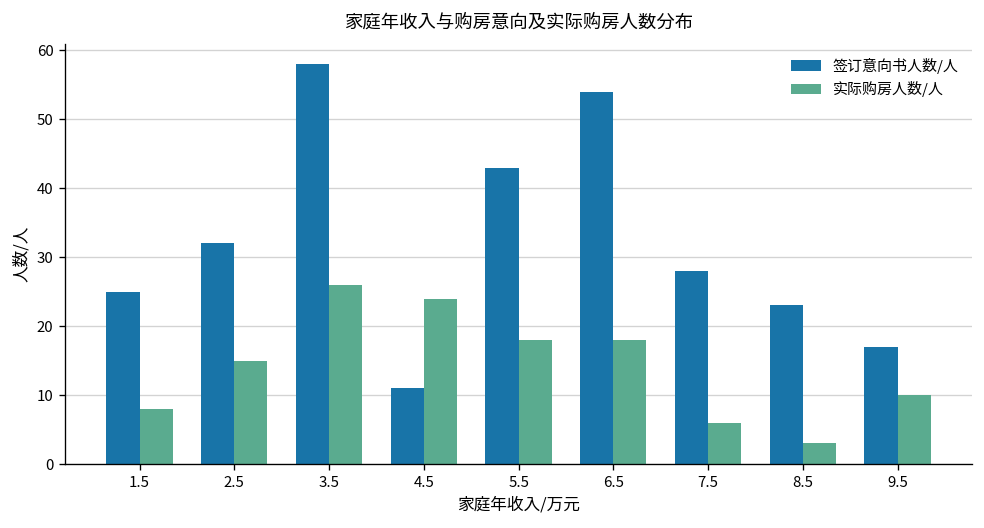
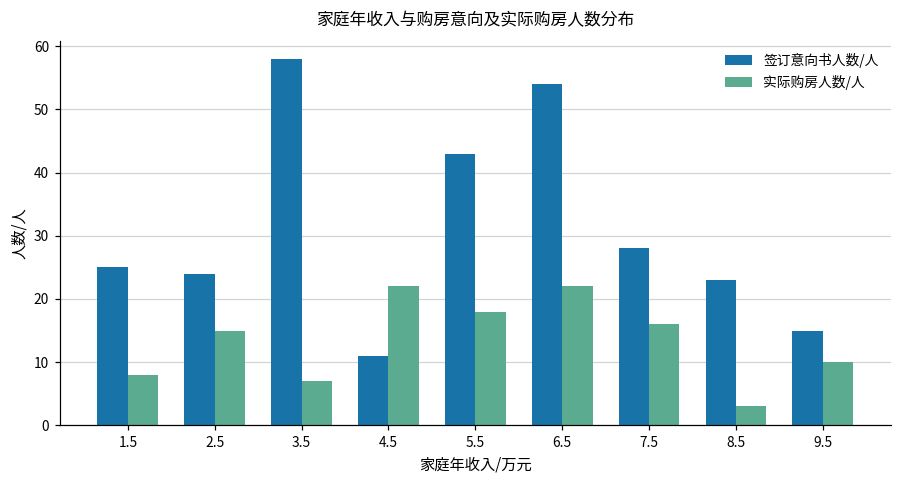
  {
    "签订意向书人数/人": {
      "1.5": 25,
-     "2.5": 32,
+     "2.5": 24,
      "3.5": 58,
      "4.5": 11,
      "5.5": 43,
      "6.5": 54,
      "7.5": 28,
      "8.5": 23,
-     "9.5": 17
+     "9.5": 15
    },
    "实际购房人数/人": {
      "1.5": 8,
      "2.5": 15,
-     "3.5": 26,
-     "4.5": 24,
+     "3.5": 7,
+     "4.5": 22,
      "5.5": 18,
-     "6.5": 18,
-     "7.5": 6,
+     "6.5": 22,
+     "7.5": 16,
      "8.5": 3,
      "9.5": 10
    }
  }
